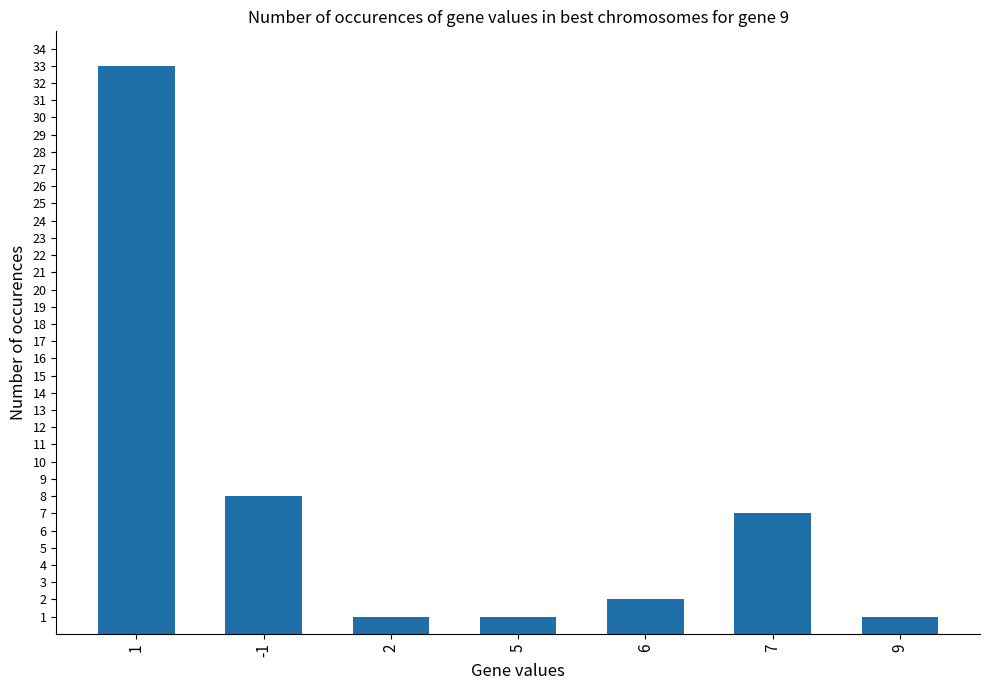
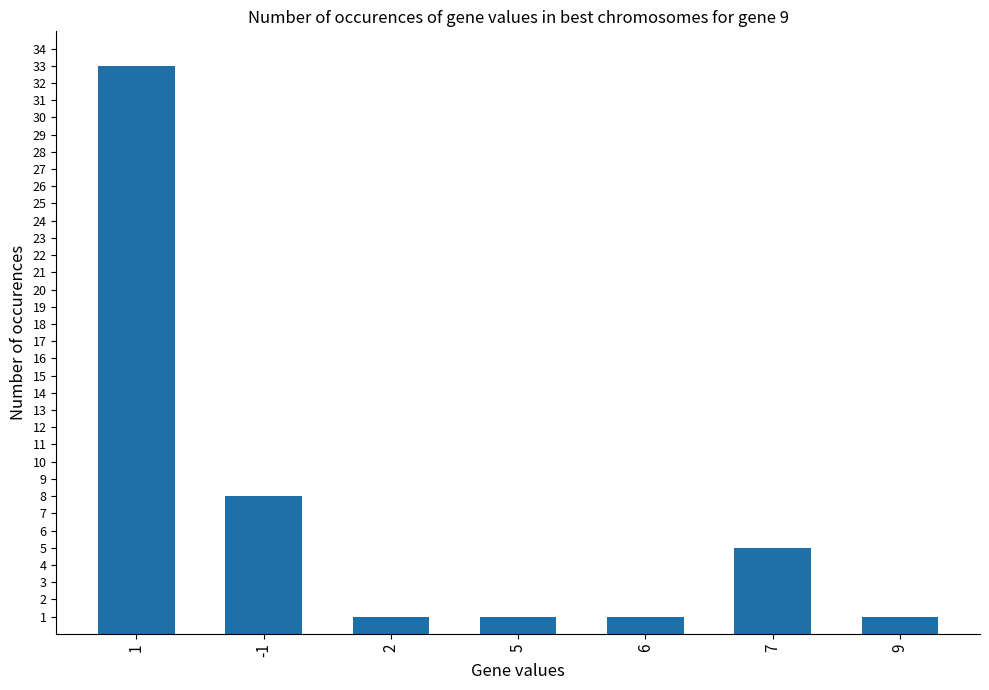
  {
    "1": 33,
    "-1": 8,
    "2": 1,
    "5": 1,
-   "6": 2,
-   "7": 7,
+   "6": 1,
+   "7": 5,
    "9": 1
  }
